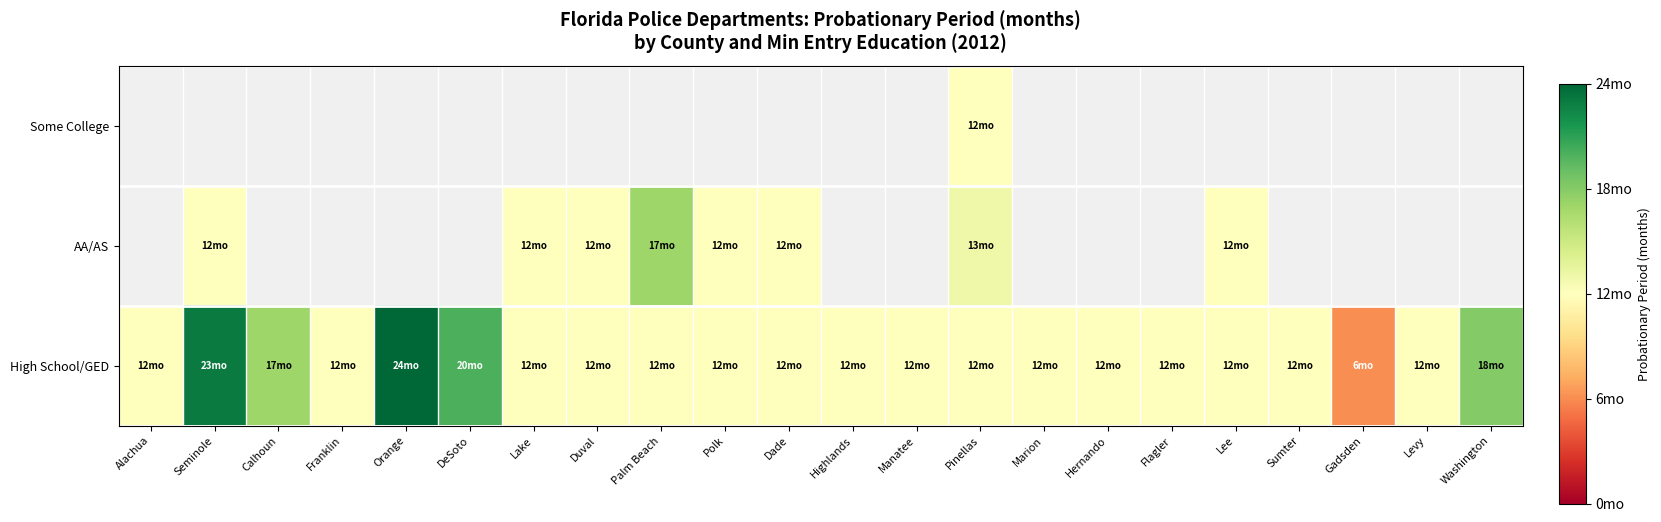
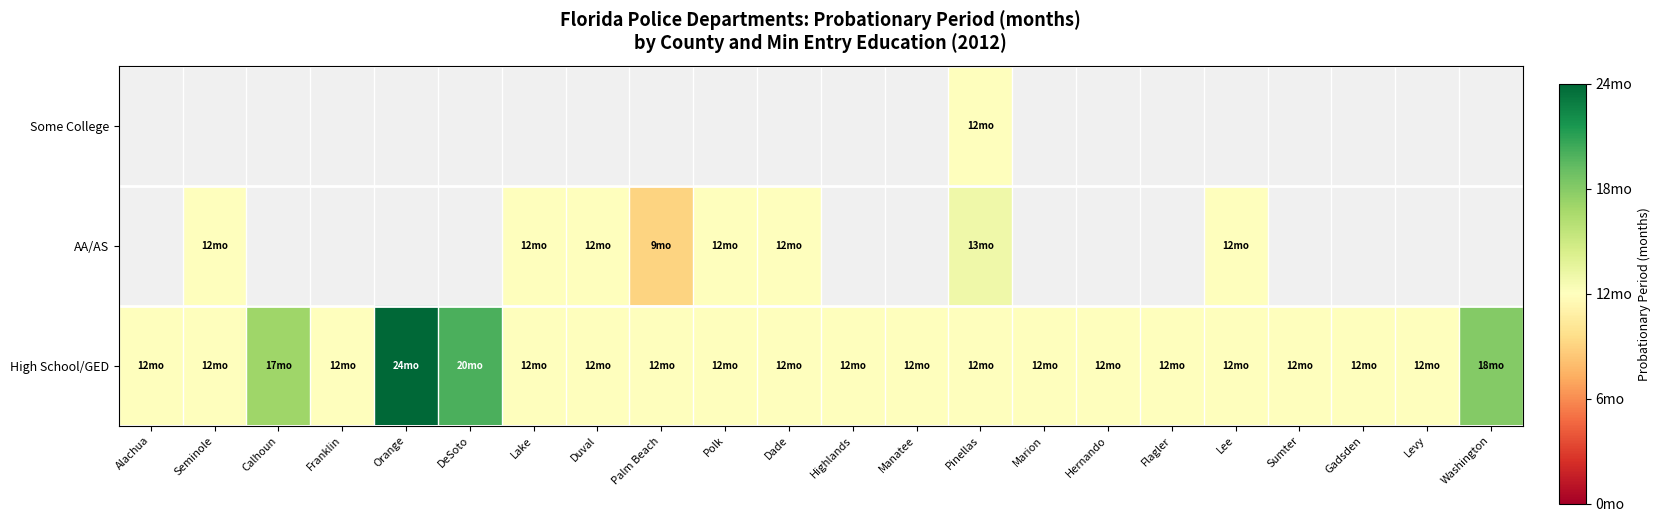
  {
    "Some College": {
      "Pinellas": 12
    },
    "AA/AS": {
      "Seminole": 12,
      "Lake": 12,
      "Duval": 12,
-     "Palm Beach": 17,
+     "Palm Beach": 9,
      "Polk": 12,
      "Dade": 12,
      "Pinellas": 13,
      "Lee": 12
    },
    "High School/GED": {
      "Alachua": 12,
-     "Seminole": 23,
+     "Seminole": 12,
      "Calhoun": 17,
      "Franklin": 12,
      "Orange": 24,
      "DeSoto": 20,
      "Lake": 12,
      "Duval": 12,
      "Palm Beach": 12,
      "Polk": 12,
      "Dade": 12,
      "Highlands": 12,
      "Manatee": 12,
      "Pinellas": 12,
      "Marion": 12,
      "Hernando": 12,
      "Flagler": 12,
      "Lee": 12,
      "Sumter": 12,
-     "Gadsden": 6,
+     "Gadsden": 12,
      "Levy": 12,
      "Washington": 18
    }
  }
